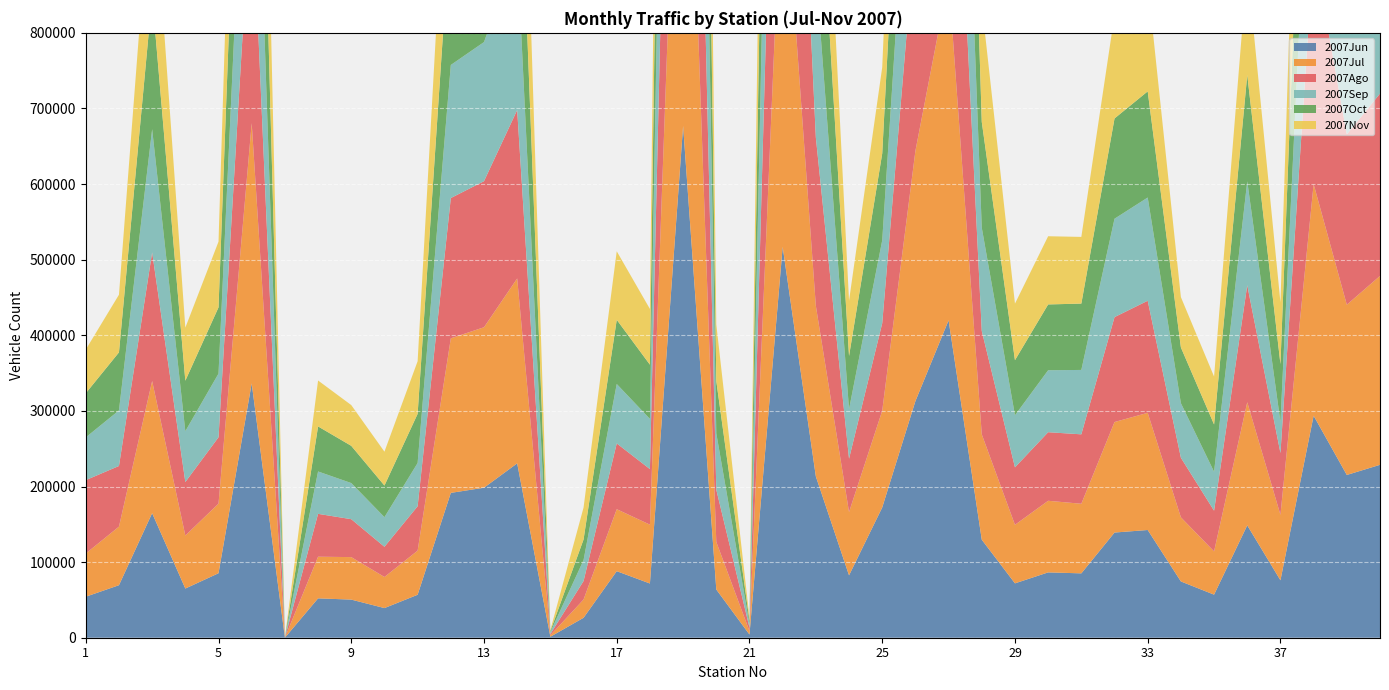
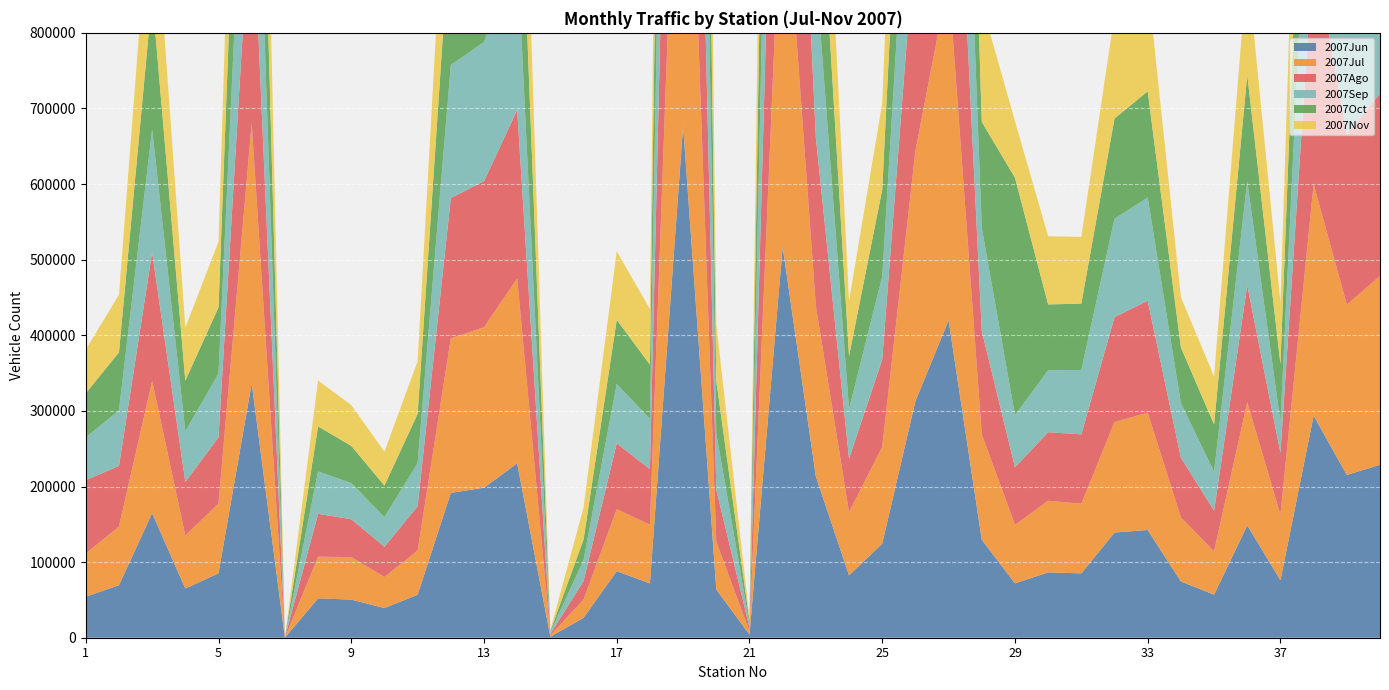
  {
    "2007Jun": {
      "1": 50000,
      "5": 90000,
      "9": 50000,
      "13": 200000,
      "17": 90000,
      "21": 0,
-     "25": 170000,
+     "25": 120000,
      "29": 70000,
      "33": 140000,
      "37": 80000
    },
    "2007Jul": {
      "1": 60000,
      "5": 90000,
      "9": 60000,
      "13": 210000,
      "17": 80000,
      "21": 0,
      "25": 130000,
      "29": 80000,
      "33": 150000,
      "37": 90000
    },
    "2007Ago": {
      "1": 100000,
      "5": 90000,
      "9": 50000,
      "13": 190000,
      "17": 90000,
      "21": 0,
      "25": 120000,
      "29": 80000,
      "33": 150000,
      "37": 80000
    },
    "2007Sep": {
      "1": 60000,
      "5": 80000,
      "9": 50000,
      "13": 180000,
      "17": 80000,
      "21": 0,
      "25": 110000,
      "29": 70000,
      "33": 140000,
      "37": 40000
    },
    "2007Oct": {
      "1": 60000,
      "5": 90000,
      "9": 50000,
      "17": 80000,
      "21": 0,
      "25": 110000,
-     "29": 70000,
+     "29": 310000,
      "33": 140000,
      "37": 80000
    },
    "2007Nov": {
      "1": 60000,
      "5": 90000,
      "9": 50000,
      "17": 90000,
      "21": 0,
      "25": 110000,
      "29": 70000,
      "37": 80000
    }
  }
